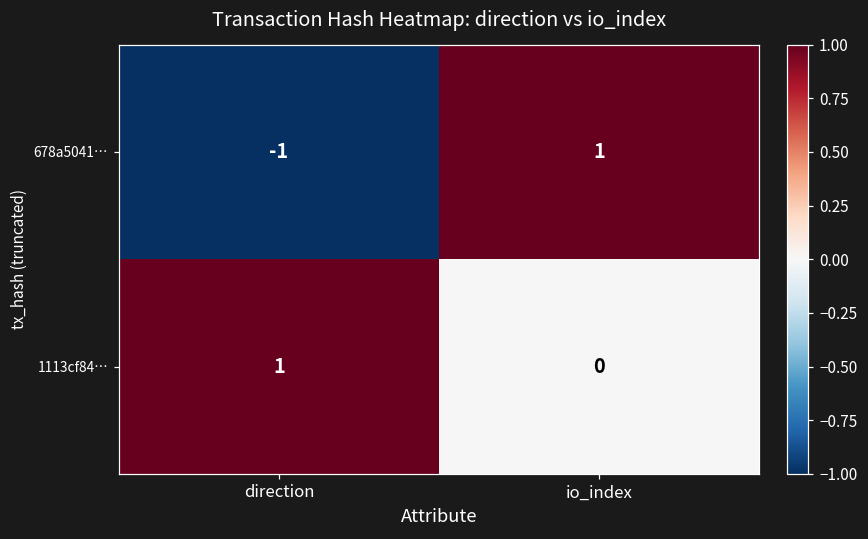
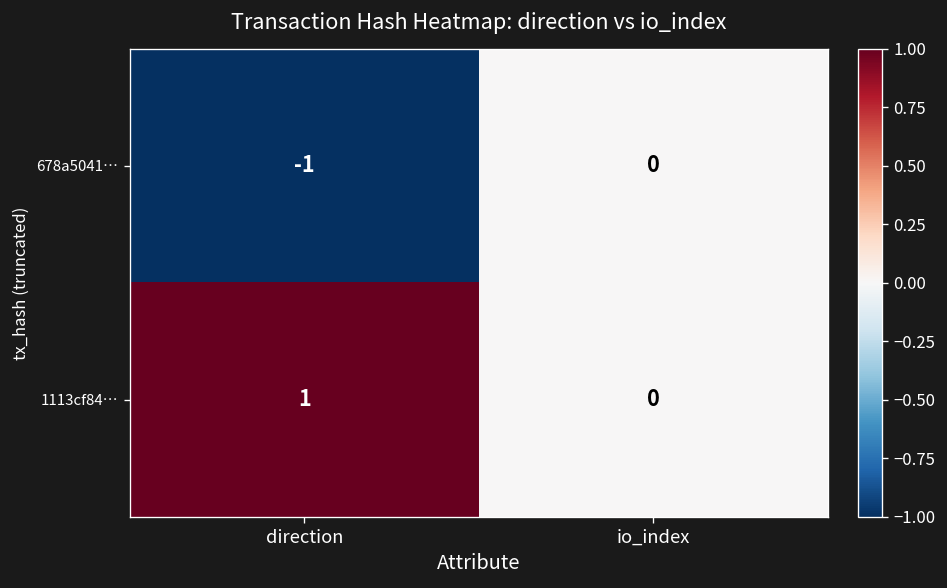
  {
    "678a5041…": {
      "direction": -1,
-     "io_index": 1
+     "io_index": 0
    },
    "1113cf84…": {
      "direction": 1,
      "io_index": 0
    }
  }
